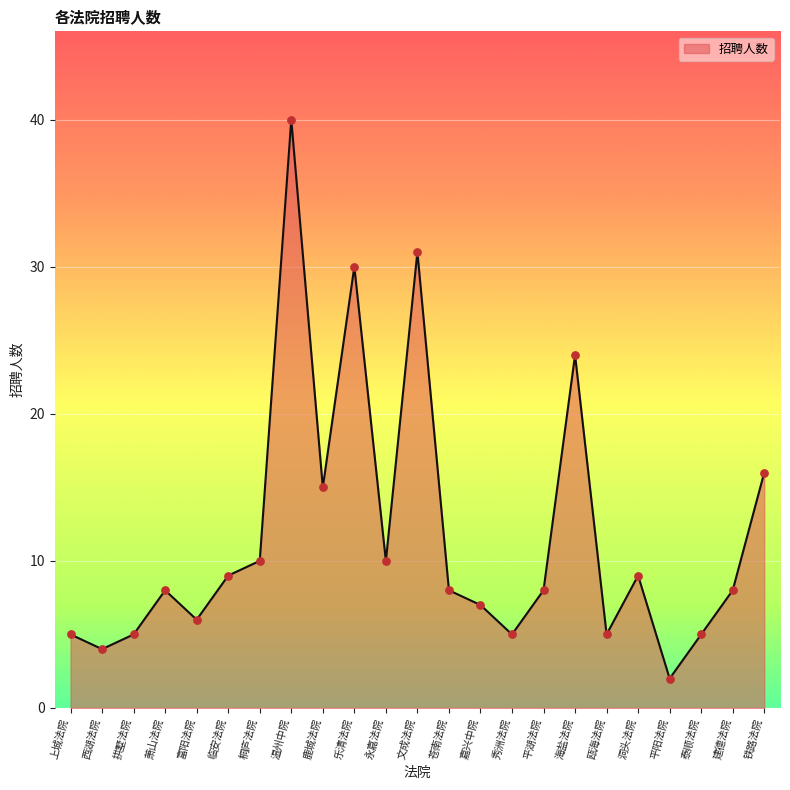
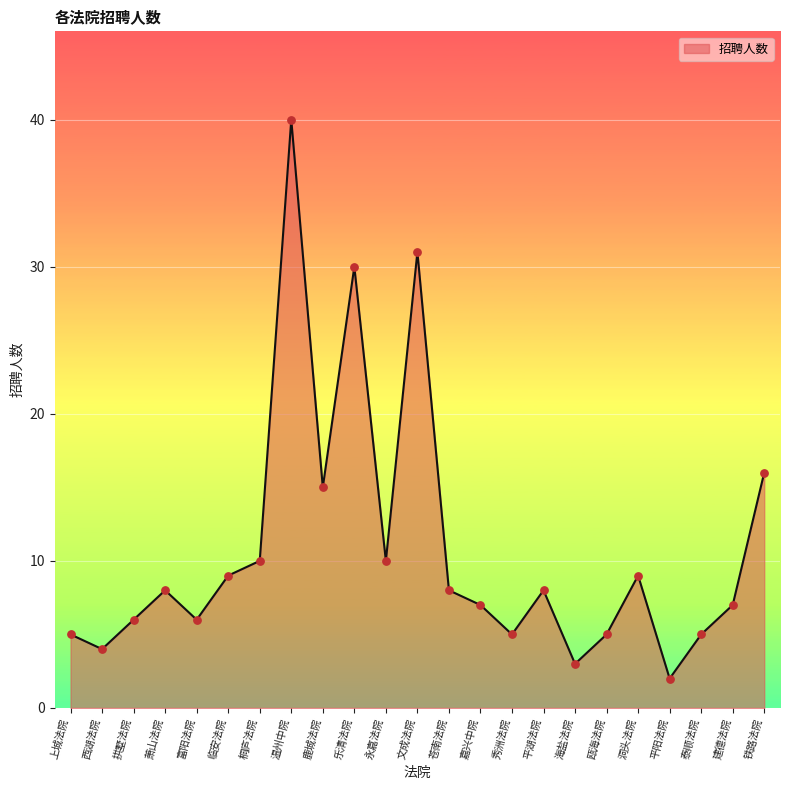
  {
    "上城法院": 5,
    "西湖法院": 4,
-   "拱墅法院": 5,
+   "拱墅法院": 6,
    "萧山法院": 8,
    "富阳法院": 6,
    "临安法院": 9,
    "桐庐法院": 10,
    "温州中院": 40,
    "鹿城法院": 15,
    "乐清法院": 30,
    "永嘉法院": 10,
    "文成法院": 31,
    "苍南法院": 8,
    "嘉兴中院": 7,
    "秀洲法院": 5,
    "平湖法院": 8,
-   "海盐法院": 24,
+   "海盐法院": 3,
    "瓯海法院": 5,
    "洞头法院": 9,
    "平阳法院": 2,
    "泰顺法院": 5,
-   "建德法院": 8,
+   "建德法院": 7,
    "铁路法院": 16
  }
